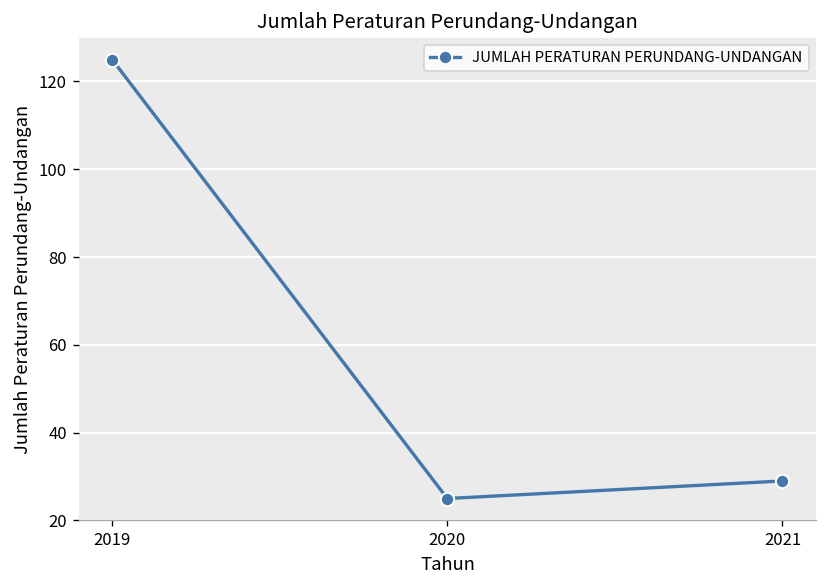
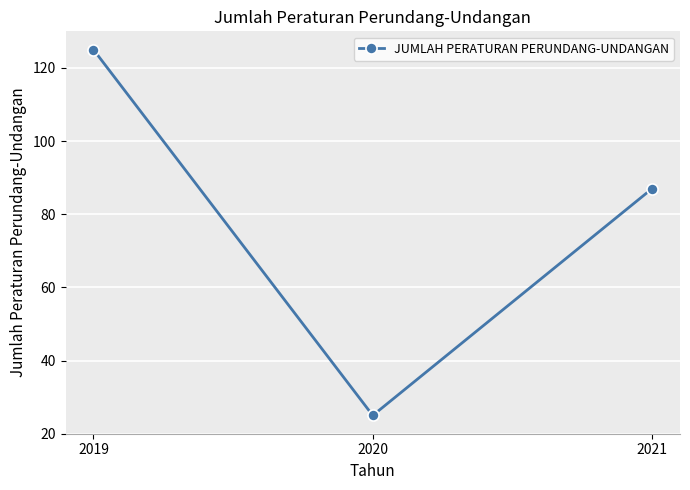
  {
    "2019": 125,
    "2020": 25,
-   "2021": 29
+   "2021": 87
  }
